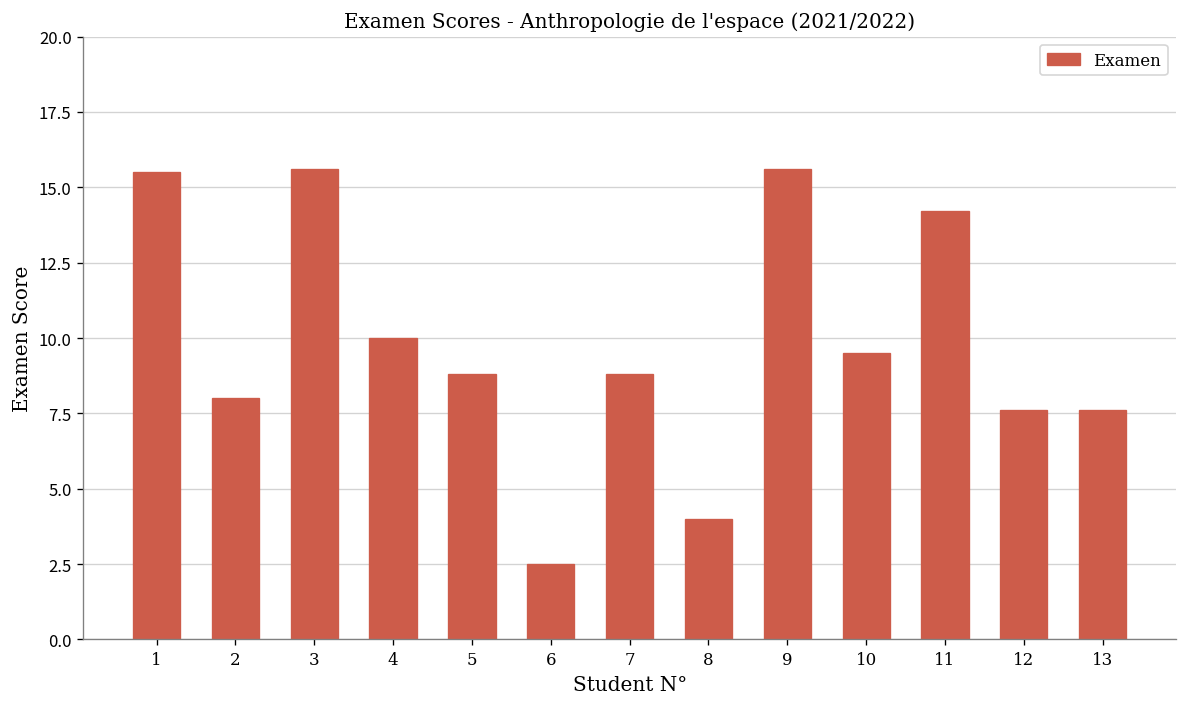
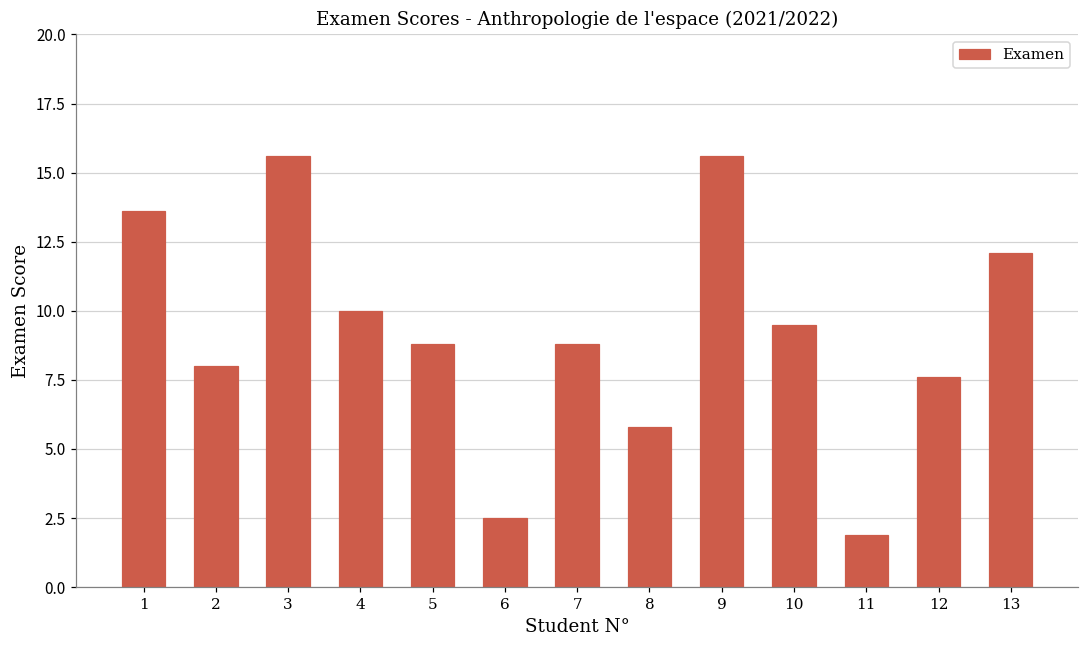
  {
-   "1": 15.5,
+   "1": 13.6,
    "2": 8.0,
    "3": 15.6,
    "4": 10.0,
    "5": 8.8,
    "6": 2.5,
    "7": 8.8,
-   "8": 4.0,
+   "8": 5.8,
    "9": 15.6,
    "10": 9.5,
-   "11": 14.2,
+   "11": 1.9,
    "12": 7.6,
-   "13": 7.6
+   "13": 12.1
  }
